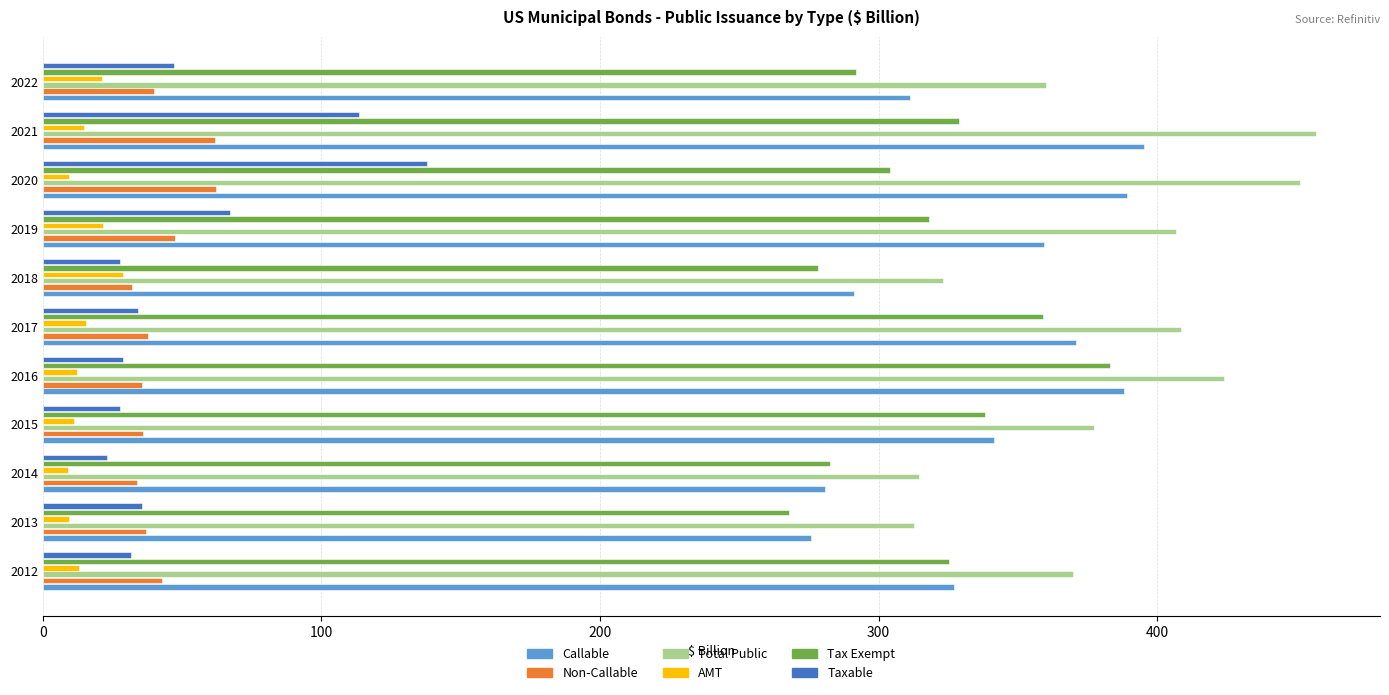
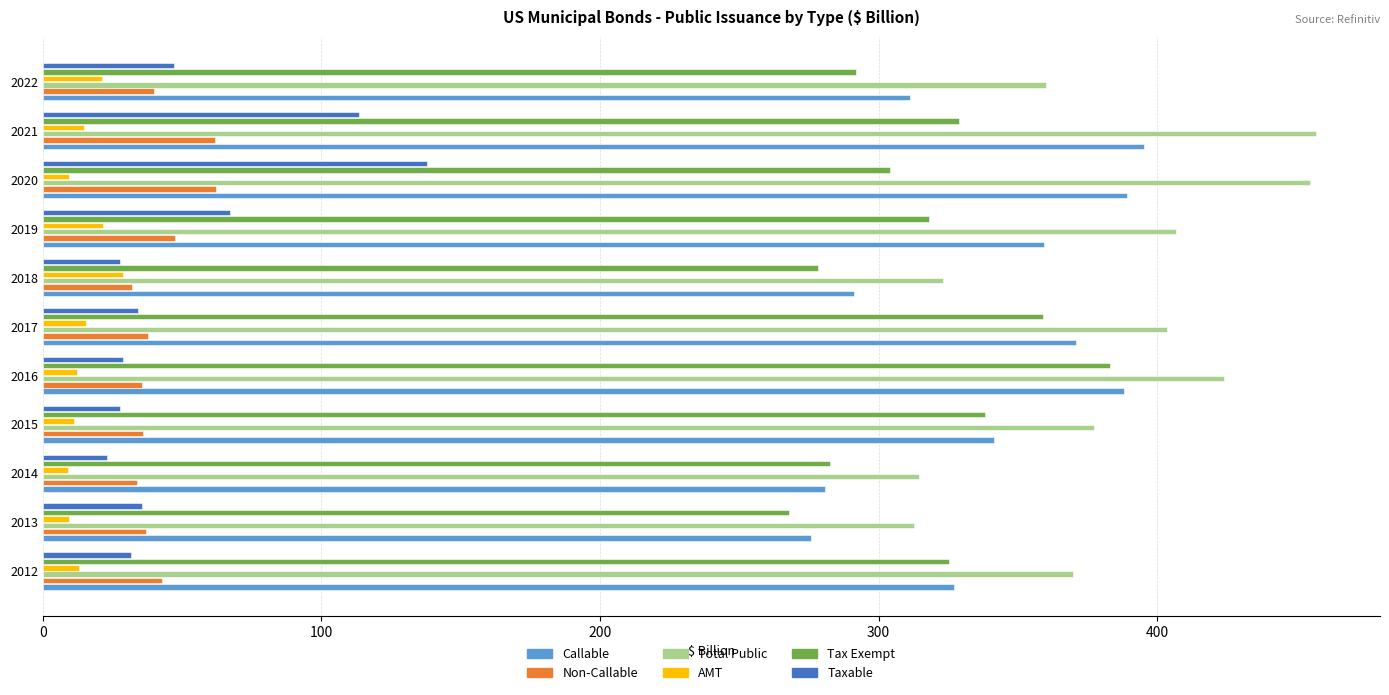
  {
    "Non-Callable": {
      "2022": 40,
      "2021": 62,
      "2020": 62,
      "2019": 48,
      "2018": 32,
      "2017": 38,
      "2016": 36,
      "2015": 36,
      "2014": 34,
      "2013": 37,
      "2012": 43
    },
    "Total Public": {
      "2022": 360,
      "2021": 457,
-     "2020": 451,
+     "2020": 455,
      "2019": 407,
      "2018": 323,
-     "2017": 408,
+     "2017": 403,
      "2016": 424,
      "2015": 377,
      "2014": 315,
      "2013": 313,
      "2012": 370
    },
    "AMT": {
      "2022": 21,
      "2021": 15,
      "2020": 9,
      "2019": 22,
      "2018": 29,
      "2017": 15,
      "2016": 12,
      "2015": 11,
      "2014": 9,
      "2013": 9,
      "2012": 13
    },
    "Tax Exempt": {
      "2022": 292,
      "2021": 329,
      "2020": 304,
      "2019": 318,
      "2018": 278,
      "2017": 359,
      "2016": 383,
      "2015": 338,
      "2014": 283,
      "2013": 268,
      "2012": 325
    }
  }
